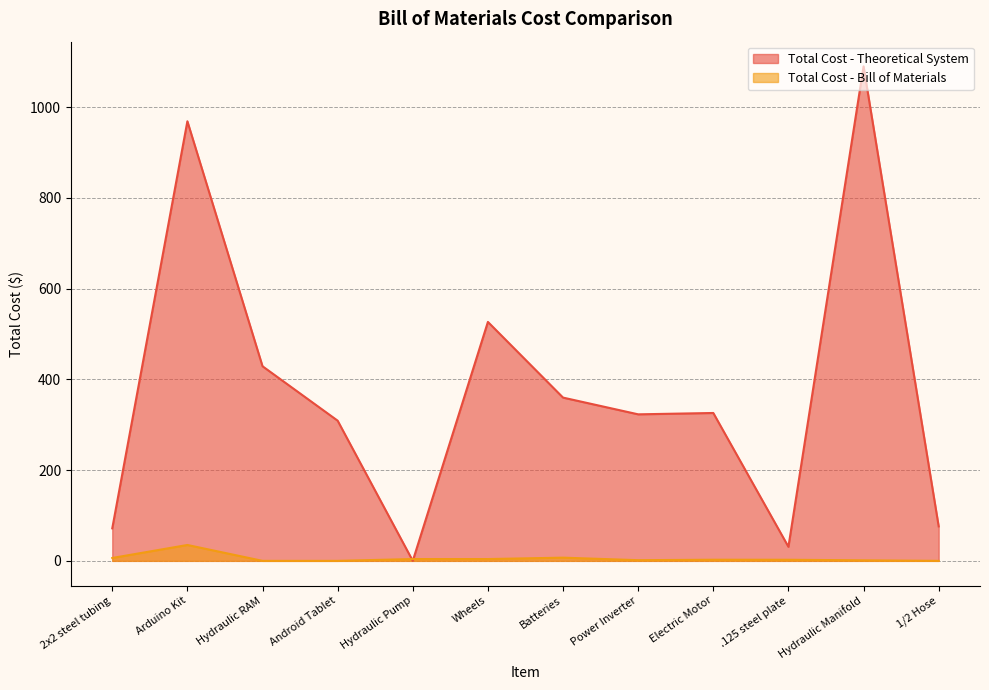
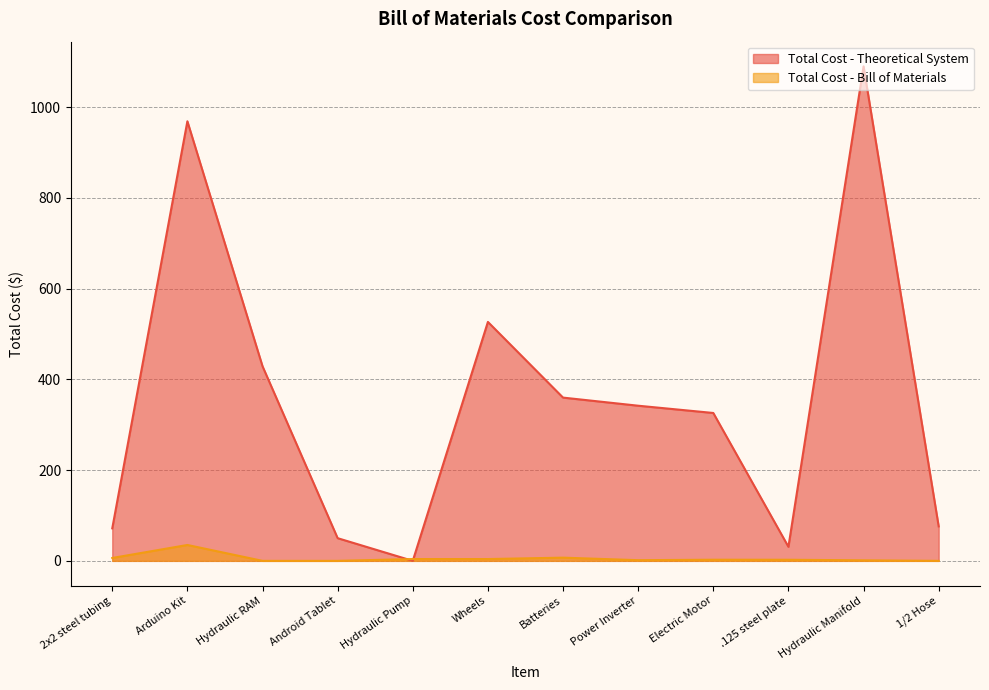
  {
    "Total Cost - Theoretical System": {
      "2x2 steel tubing": 70,
      "Arduino Kit": 970,
      "Hydraulic RAM": 430,
-     "Android Tablet": 310,
+     "Android Tablet": 50,
      "Wheels": 530,
      "Batteries": 360,
-     "Power Inverter": 320,
+     "Power Inverter": 340,
      "Electric Motor": 330,
      ".125 steel plate": 30,
      "1/2 Hose": 80
    },
    "Total Cost - Bill of Materials": {
      "2x2 steel tubing": 10,
      "Arduino Kit": 40,
      "Hydraulic RAM": 0,
      "Android Tablet": 0,
      "Wheels": 0,
      "Batteries": 10,
      "Power Inverter": 0,
      "Electric Motor": 0,
      ".125 steel plate": 0,
      "Hydraulic Manifold": 0,
      "1/2 Hose": 0
    }
  }
